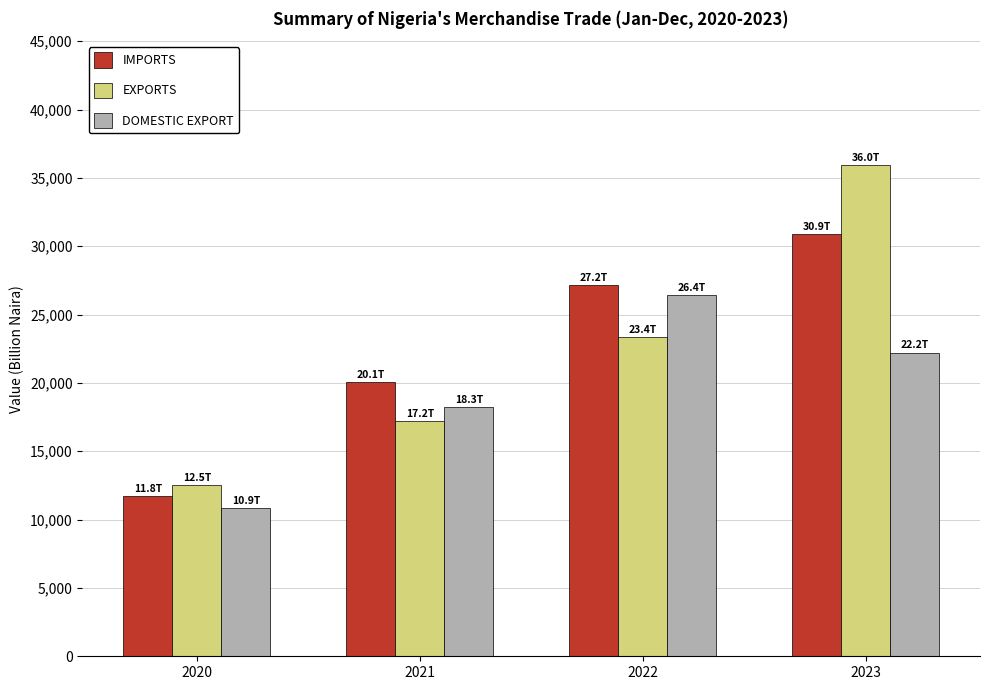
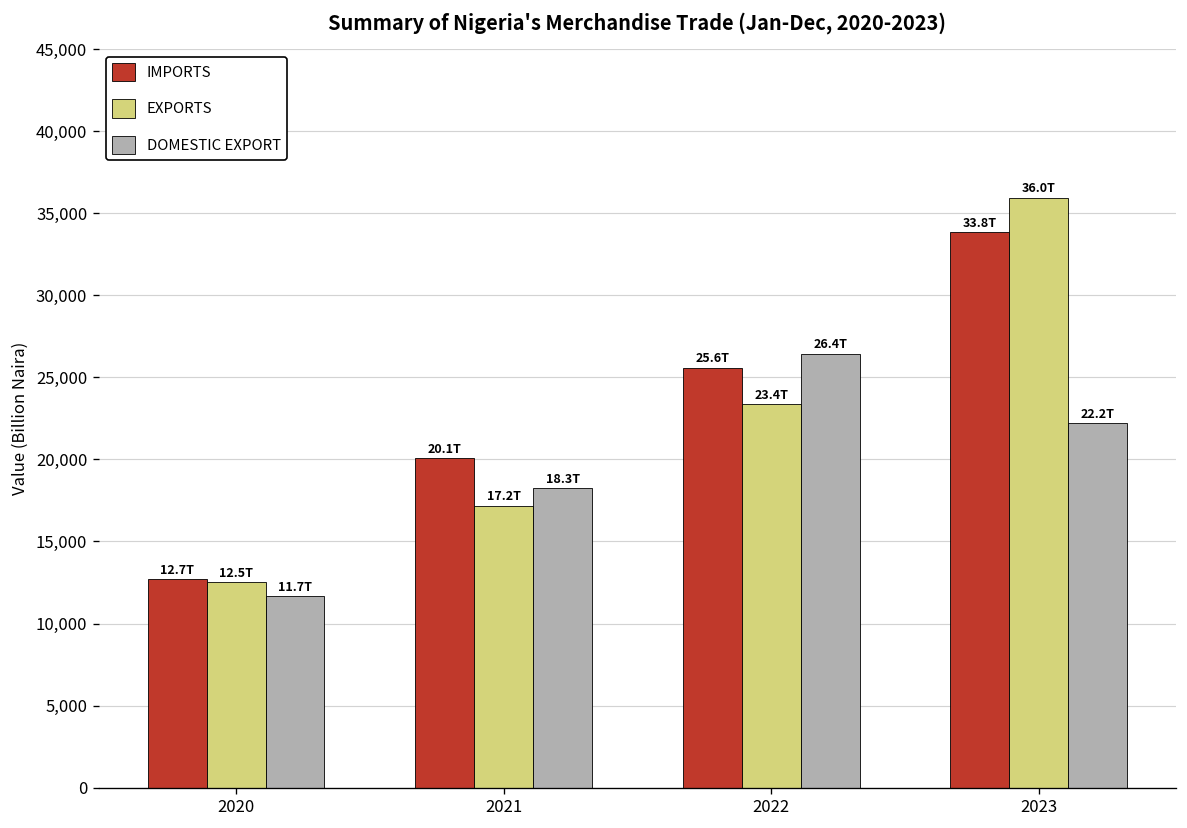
  {
    "IMPORTS": {
-     "2020": "11.8T",
+     "2020": "12.7T",
      "2021": "20.1T",
-     "2022": "27.2T",
-     "2023": "30.9T"
+     "2022": "25.6T",
+     "2023": "33.8T"
    },
    "EXPORTS": {
      "2020": "12.5T",
      "2021": "17.2T",
      "2022": "23.4T",
      "2023": "36.0T"
    },
    "DOMESTIC EXPORT": {
-     "2020": "10.9T",
+     "2020": "11.7T",
      "2021": "18.3T",
      "2022": "26.4T",
      "2023": "22.2T"
    }
  }
